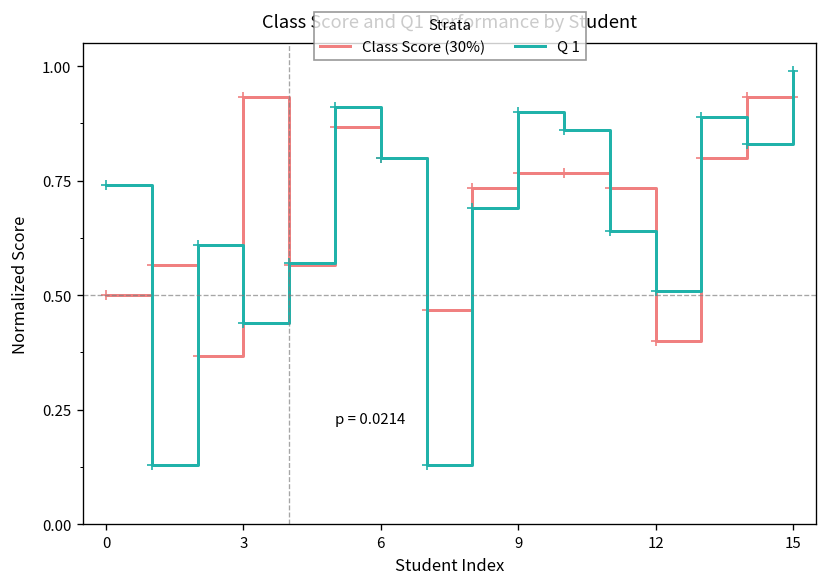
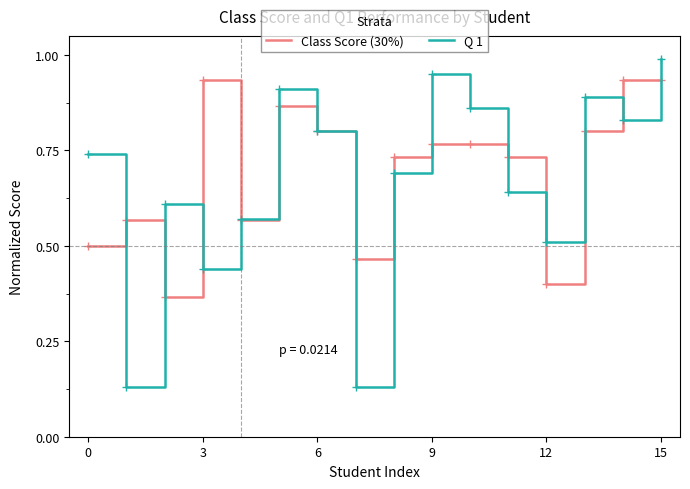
  {
    "Class Score (30%)": {
      "0": 0.50,
      "3": 0.93,
      "9": 0.77,
      "12": 0.40,
      "15": 0.93
    },
    "Q 1": {
      "0": 0.74,
      "3": 0.44,
-     "9": 0.90,
+     "9": 0.95,
      "12": 0.51,
      "15": 0.99
    }
  }
